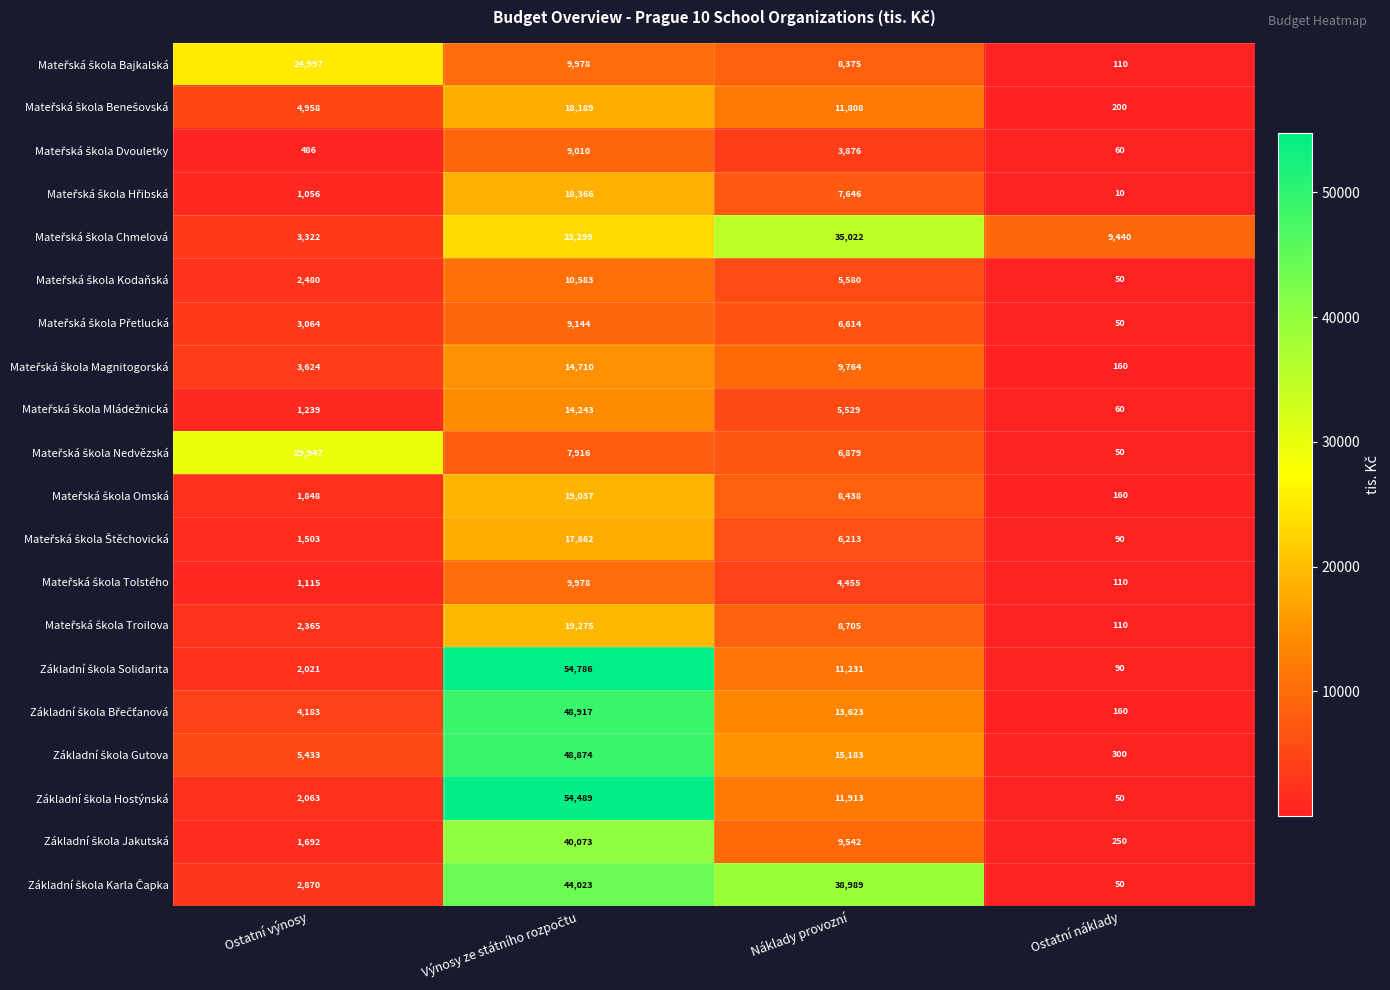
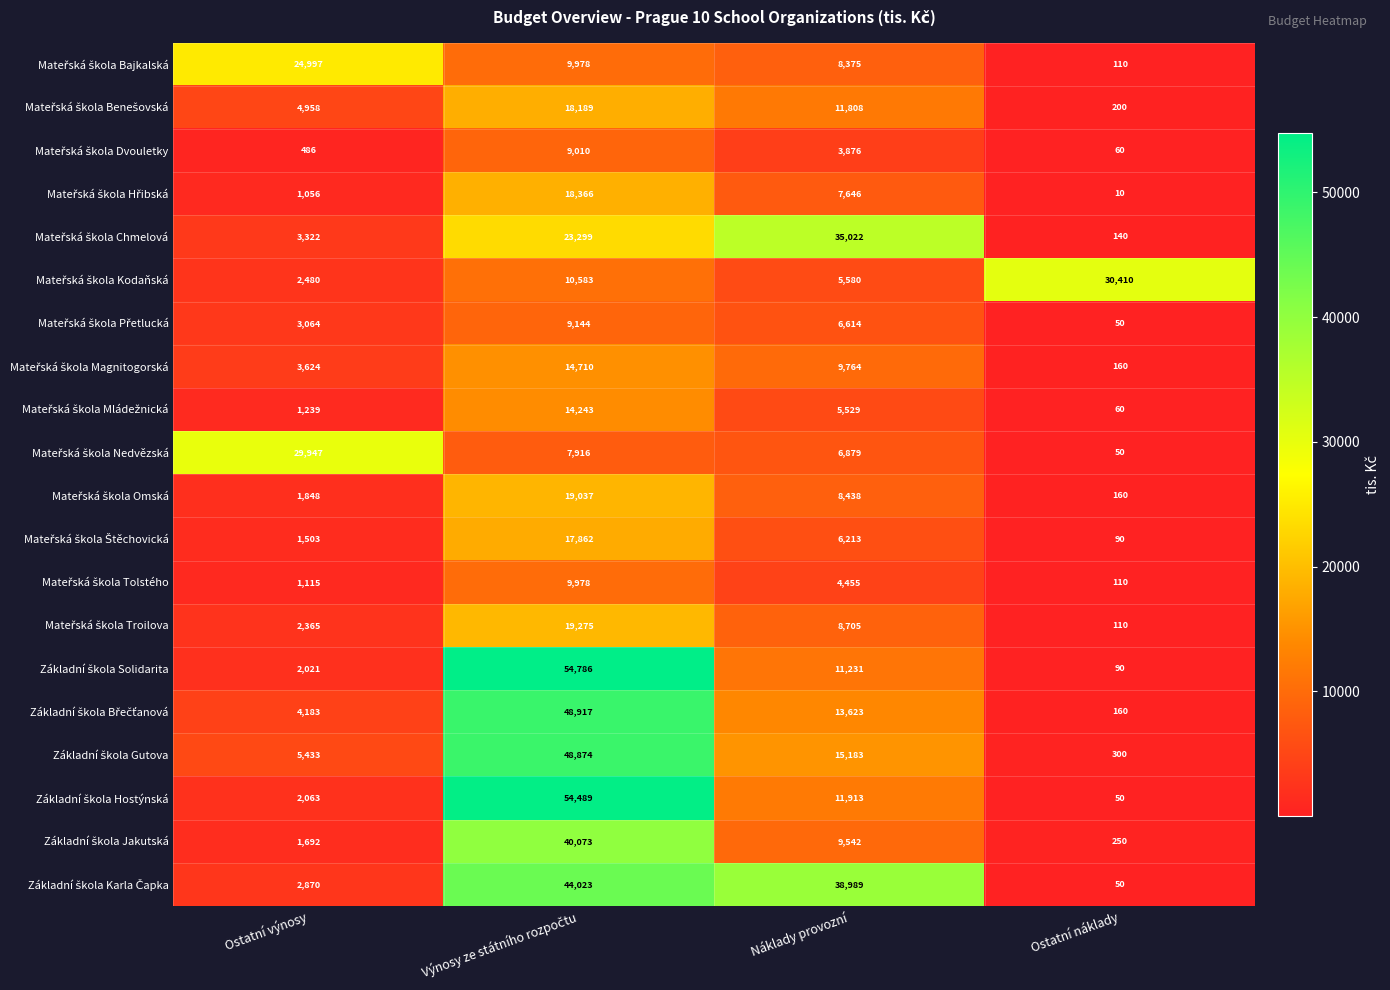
  {
    "Mateřská škola Bajkalská": {
      "Ostatní výnosy": "24,997",
      "Výnosy ze státního rozpočtu": "9,978",
      "Náklady provozní": "8,375",
      "Ostatní náklady": "110"
    },
    "Mateřská škola Benešovská": {
      "Ostatní výnosy": "4,958",
      "Výnosy ze státního rozpočtu": "18,189",
      "Náklady provozní": "11,808",
      "Ostatní náklady": "200"
    },
    "Mateřská škola Dvouletky": {
      "Ostatní výnosy": "486",
      "Výnosy ze státního rozpočtu": "9,010",
      "Náklady provozní": "3,876",
      "Ostatní náklady": "60"
    },
    "Mateřská škola Hřibská": {
      "Ostatní výnosy": "1,056",
      "Výnosy ze státního rozpočtu": "18,366",
      "Náklady provozní": "7,646",
      "Ostatní náklady": "10"
    },
    "Mateřská škola Chmelová": {
      "Ostatní výnosy": "3,322",
      "Výnosy ze státního rozpočtu": "23,299",
      "Náklady provozní": "35,022",
-     "Ostatní náklady": "9,440"
+     "Ostatní náklady": "140"
    },
    "Mateřská škola Kodaňská": {
      "Ostatní výnosy": "2,480",
      "Výnosy ze státního rozpočtu": "10,583",
      "Náklady provozní": "5,580",
-     "Ostatní náklady": "50"
+     "Ostatní náklady": "30,410"
    },
    "Mateřská škola Přetlucká": {
      "Ostatní výnosy": "3,064",
      "Výnosy ze státního rozpočtu": "9,144",
      "Náklady provozní": "6,614",
      "Ostatní náklady": "50"
    },
    "Mateřská škola Magnitogorská": {
      "Ostatní výnosy": "3,624",
      "Výnosy ze státního rozpočtu": "14,710",
      "Náklady provozní": "9,764",
      "Ostatní náklady": "160"
    },
    "Mateřská škola Mládežnická": {
      "Ostatní výnosy": "1,239",
      "Výnosy ze státního rozpočtu": "14,243",
      "Náklady provozní": "5,529",
      "Ostatní náklady": "60"
    },
    "Mateřská škola Nedvězská": {
      "Ostatní výnosy": "29,947",
      "Výnosy ze státního rozpočtu": "7,916",
      "Náklady provozní": "6,879",
      "Ostatní náklady": "50"
    },
    "Mateřská škola Omská": {
      "Ostatní výnosy": "1,848",
      "Výnosy ze státního rozpočtu": "19,037",
      "Náklady provozní": "8,438",
      "Ostatní náklady": "160"
    },
    "Mateřská škola Štěchovická": {
      "Ostatní výnosy": "1,503",
      "Výnosy ze státního rozpočtu": "17,862",
      "Náklady provozní": "6,213",
      "Ostatní náklady": "90"
    },
    "Mateřská škola Tolstého": {
      "Ostatní výnosy": "1,115",
      "Výnosy ze státního rozpočtu": "9,978",
      "Náklady provozní": "4,455",
      "Ostatní náklady": "110"
    },
    "Mateřská škola Troilova": {
      "Ostatní výnosy": "2,365",
      "Výnosy ze státního rozpočtu": "19,275",
      "Náklady provozní": "8,705",
      "Ostatní náklady": "110"
    },
    "Základní škola Solidarita": {
      "Ostatní výnosy": "2,021",
      "Výnosy ze státního rozpočtu": "54,786",
      "Náklady provozní": "11,231",
      "Ostatní náklady": "90"
    },
    "Základní škola Břečťanová": {
      "Ostatní výnosy": "4,183",
      "Výnosy ze státního rozpočtu": "48,917",
      "Náklady provozní": "13,623",
      "Ostatní náklady": "160"
    },
    "Základní škola Gutova": {
      "Ostatní výnosy": "5,433",
      "Výnosy ze státního rozpočtu": "48,874",
      "Náklady provozní": "15,183",
      "Ostatní náklady": "300"
    },
    "Základní škola Hostýnská": {
      "Ostatní výnosy": "2,063",
      "Výnosy ze státního rozpočtu": "54,489",
      "Náklady provozní": "11,913",
      "Ostatní náklady": "50"
    },
    "Základní škola Jakutská": {
      "Ostatní výnosy": "1,692",
      "Výnosy ze státního rozpočtu": "40,073",
      "Náklady provozní": "9,542",
      "Ostatní náklady": "250"
    },
    "Základní škola Karla Čapka": {
      "Ostatní výnosy": "2,870",
      "Výnosy ze státního rozpočtu": "44,023",
      "Náklady provozní": "38,989",
      "Ostatní náklady": "50"
    }
  }
